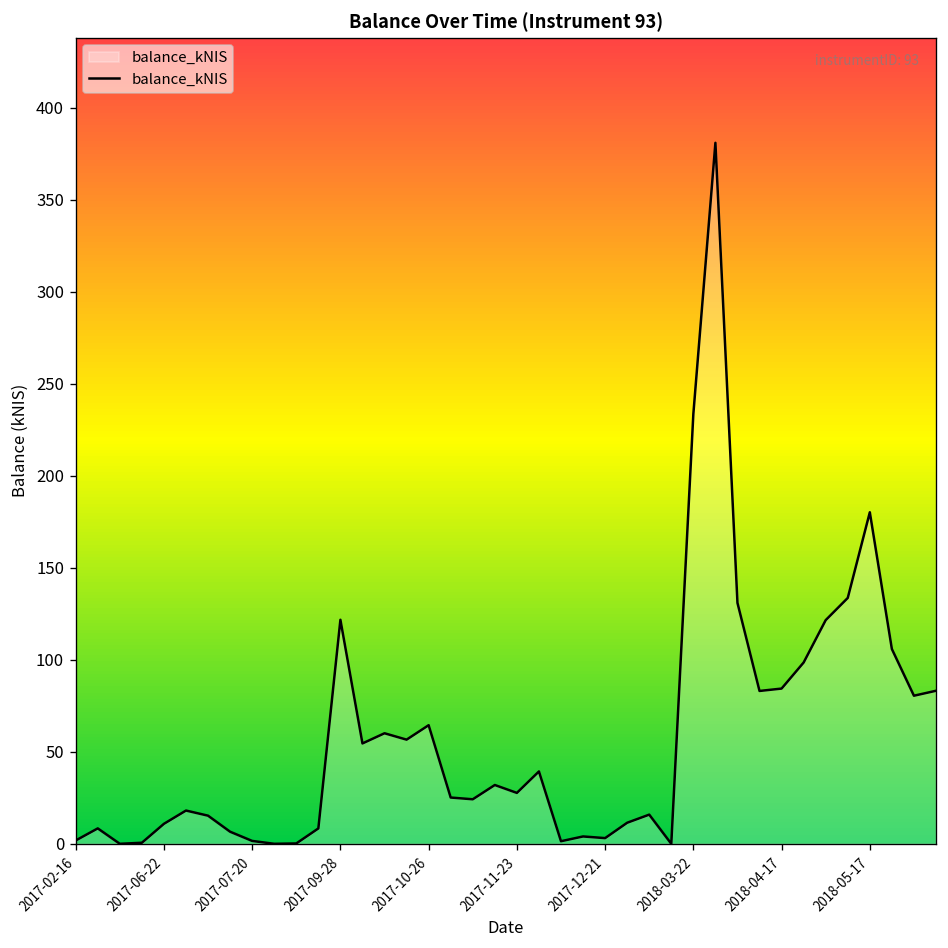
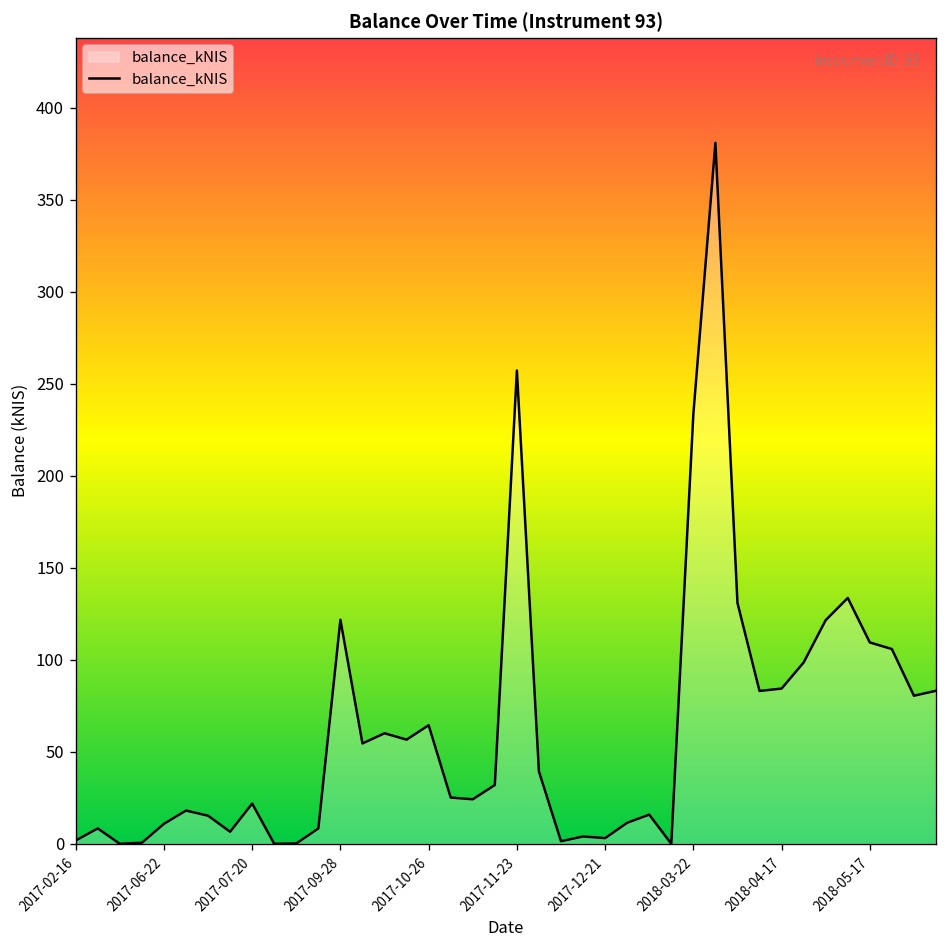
  {
    "2017-02-16": 2,
    "2017-06-22": 11,
-   "2017-07-20": 2,
+   "2017-07-20": 22,
    "2017-09-28": 122,
    "2017-10-26": 64,
-   "2017-11-23": 28,
+   "2017-11-23": 257,
    "2017-12-21": 3,
    "2018-03-22": 234,
    "2018-04-17": 84,
-   "2018-05-17": 180
+   "2018-05-17": 109
  }
